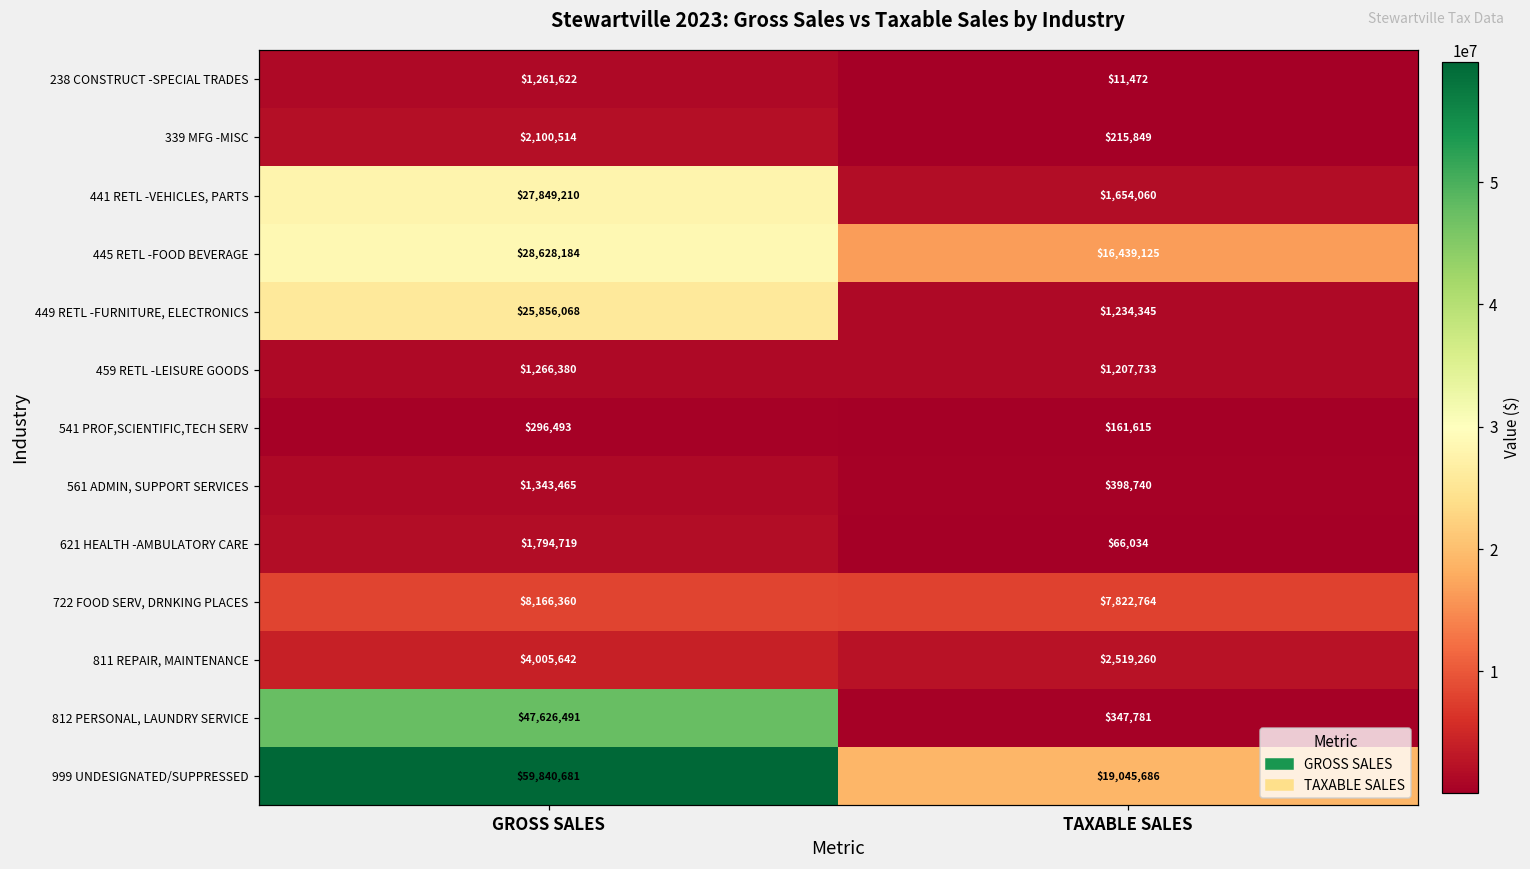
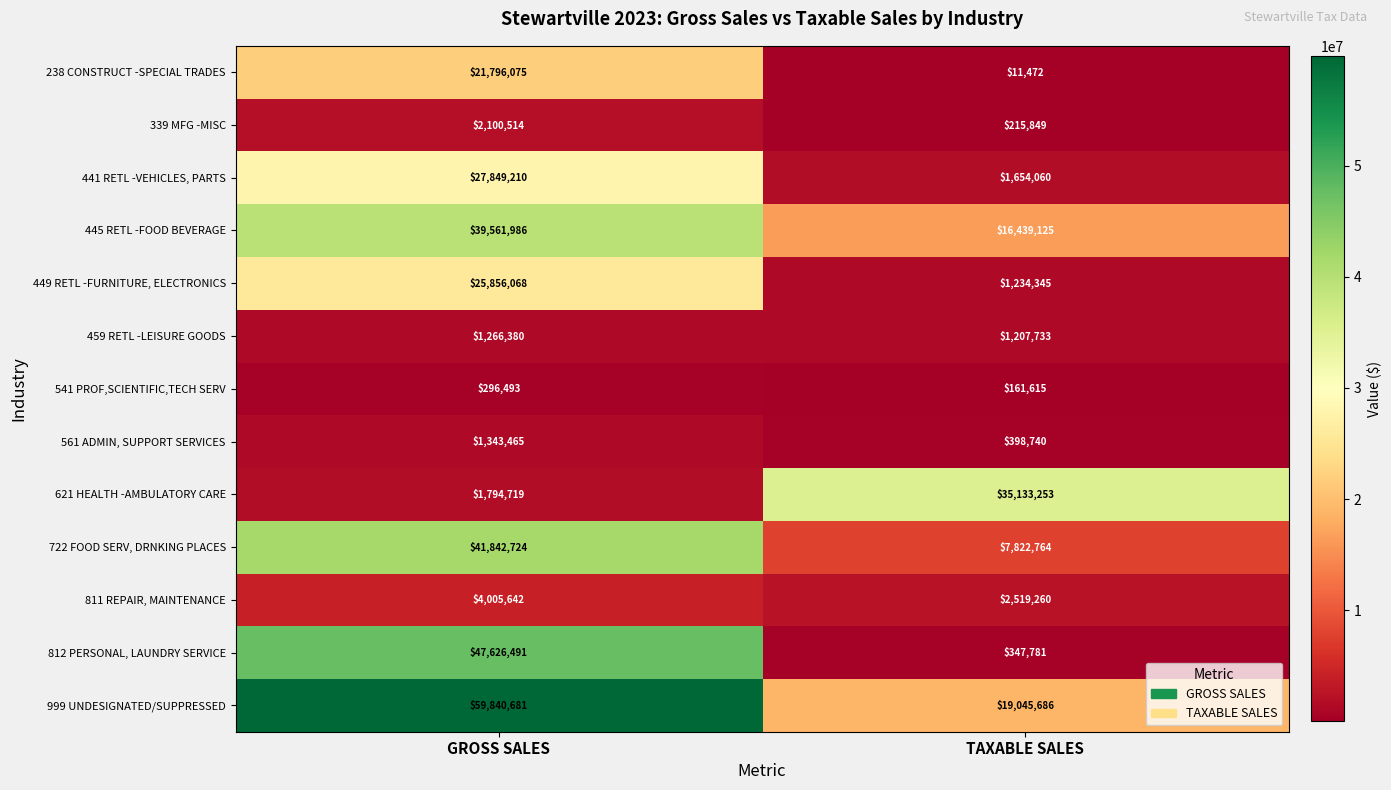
  {
    "238 CONSTRUCT -SPECIAL TRADES": {
-     "GROSS SALES": "$1,261,622",
+     "GROSS SALES": "$21,796,075",
      "TAXABLE SALES": "$11,472"
    },
    "339 MFG -MISC": {
      "GROSS SALES": "$2,100,514",
      "TAXABLE SALES": "$215,849"
    },
    "441 RETL -VEHICLES, PARTS": {
      "GROSS SALES": "$27,849,210",
      "TAXABLE SALES": "$1,654,060"
    },
    "445 RETL -FOOD BEVERAGE": {
-     "GROSS SALES": "$28,628,184",
+     "GROSS SALES": "$39,561,986",
      "TAXABLE SALES": "$16,439,125"
    },
    "449 RETL -FURNITURE, ELECTRONICS": {
      "GROSS SALES": "$25,856,068",
      "TAXABLE SALES": "$1,234,345"
    },
    "459 RETL -LEISURE GOODS": {
      "GROSS SALES": "$1,266,380",
      "TAXABLE SALES": "$1,207,733"
    },
    "541 PROF,SCIENTIFIC,TECH SERV": {
      "GROSS SALES": "$296,493",
      "TAXABLE SALES": "$161,615"
    },
    "561 ADMIN, SUPPORT SERVICES": {
      "GROSS SALES": "$1,343,465",
      "TAXABLE SALES": "$398,740"
    },
    "621 HEALTH -AMBULATORY CARE": {
      "GROSS SALES": "$1,794,719",
-     "TAXABLE SALES": "$66,034"
+     "TAXABLE SALES": "$35,133,253"
    },
    "722 FOOD SERV, DRNKING PLACES": {
-     "GROSS SALES": "$8,166,360",
+     "GROSS SALES": "$41,842,724",
      "TAXABLE SALES": "$7,822,764"
    },
    "811 REPAIR, MAINTENANCE": {
      "GROSS SALES": "$4,005,642",
      "TAXABLE SALES": "$2,519,260"
    },
    "812 PERSONAL, LAUNDRY SERVICE": {
      "GROSS SALES": "$47,626,491",
      "TAXABLE SALES": "$347,781"
    },
    "999 UNDESIGNATED/SUPPRESSED": {
      "GROSS SALES": "$59,840,681",
      "TAXABLE SALES": "$19,045,686"
    }
  }
